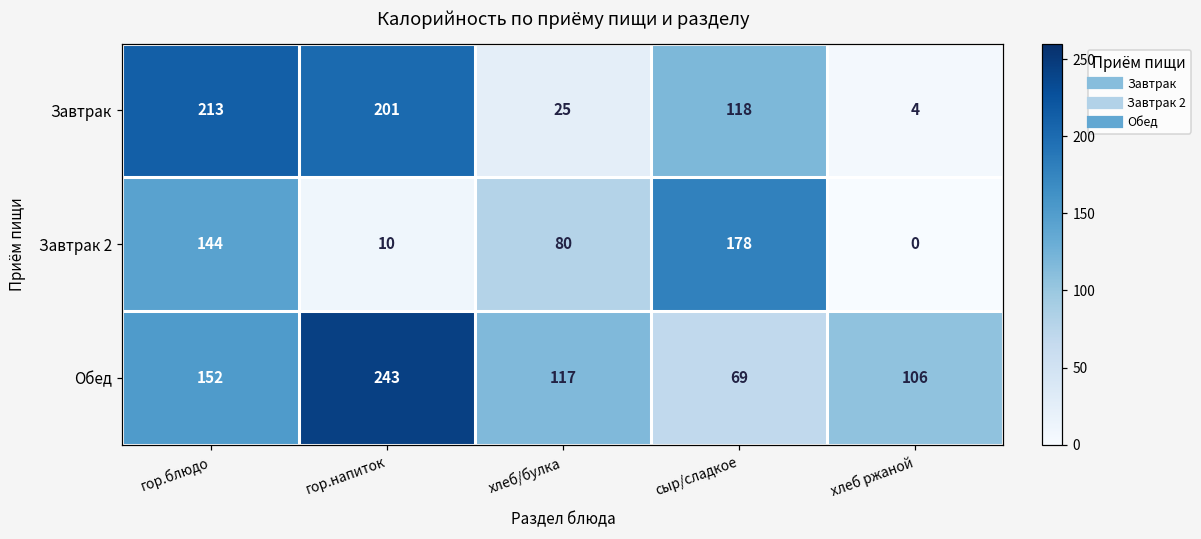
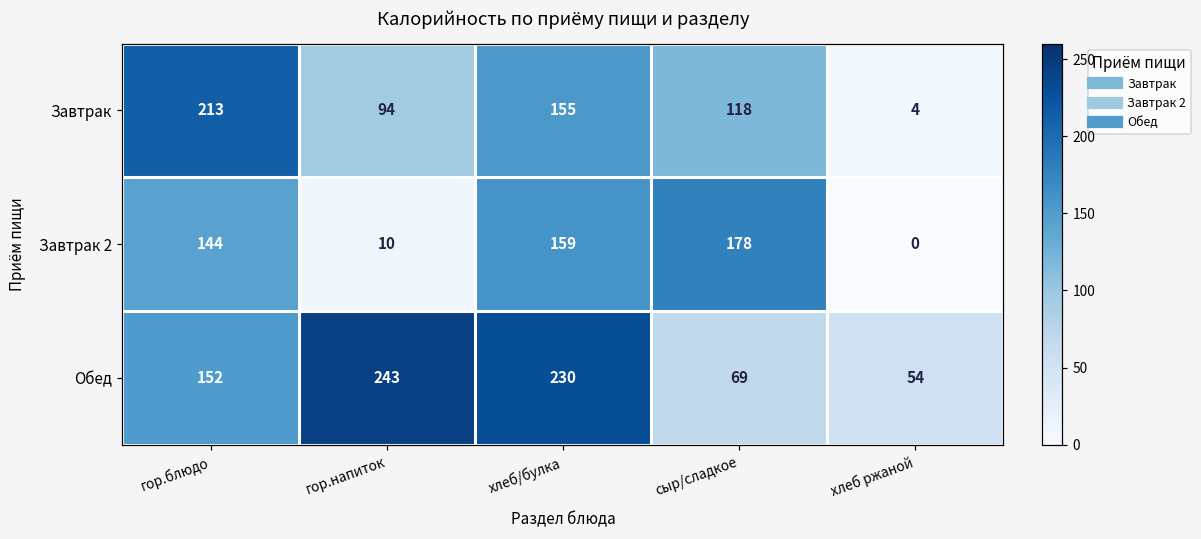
  {
    "Завтрак": {
      "гор.блюдо": 213,
-     "гор.напиток": 201,
-     "хлеб/булка": 25,
+     "гор.напиток": 94,
+     "хлеб/булка": 155,
      "сыр/сладкое": 118,
      "хлеб ржаной": 4
    },
    "Завтрак 2": {
      "гор.блюдо": 144,
      "гор.напиток": 10,
-     "хлеб/булка": 80,
+     "хлеб/булка": 159,
      "сыр/сладкое": 178,
      "хлеб ржаной": 0
    },
    "Обед": {
      "гор.блюдо": 152,
      "гор.напиток": 243,
-     "хлеб/булка": 117,
+     "хлеб/булка": 230,
      "сыр/сладкое": 69,
-     "хлеб ржаной": 106
+     "хлеб ржаной": 54
    }
  }
